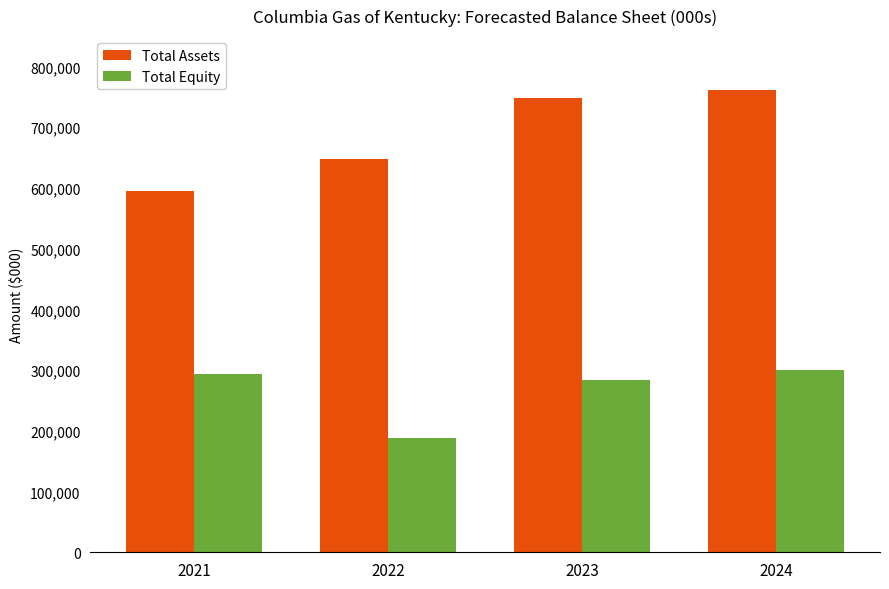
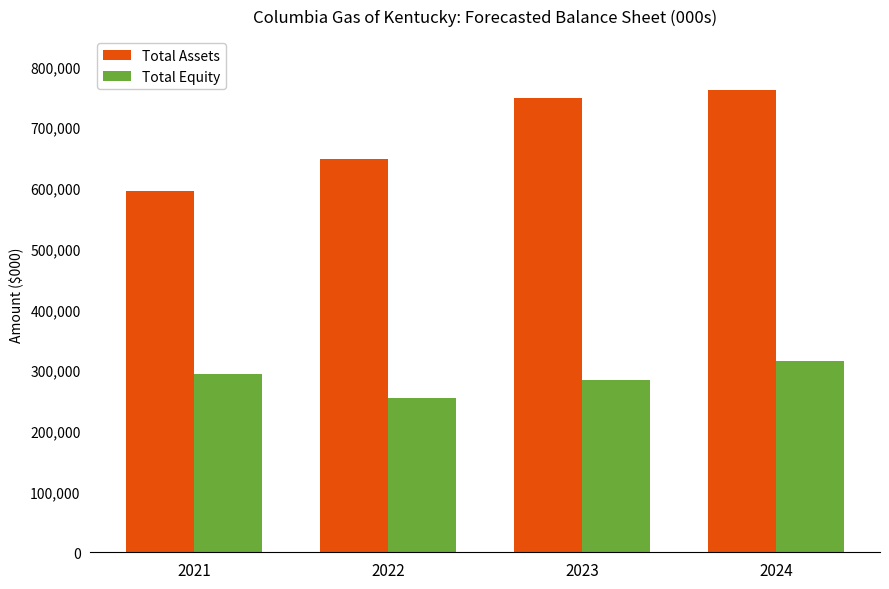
  {
    "Total Assets": {
      "2021": "590,000",
      "2022": "650,000",
      "2023": "750,000",
      "2024": "760,000"
    },
    "Total Equity": {
      "2021": "290,000",
-     "2022": "190,000",
+     "2022": "250,000",
      "2023": "280,000",
-     "2024": "300,000"
+     "2024": "320,000"
    }
  }
